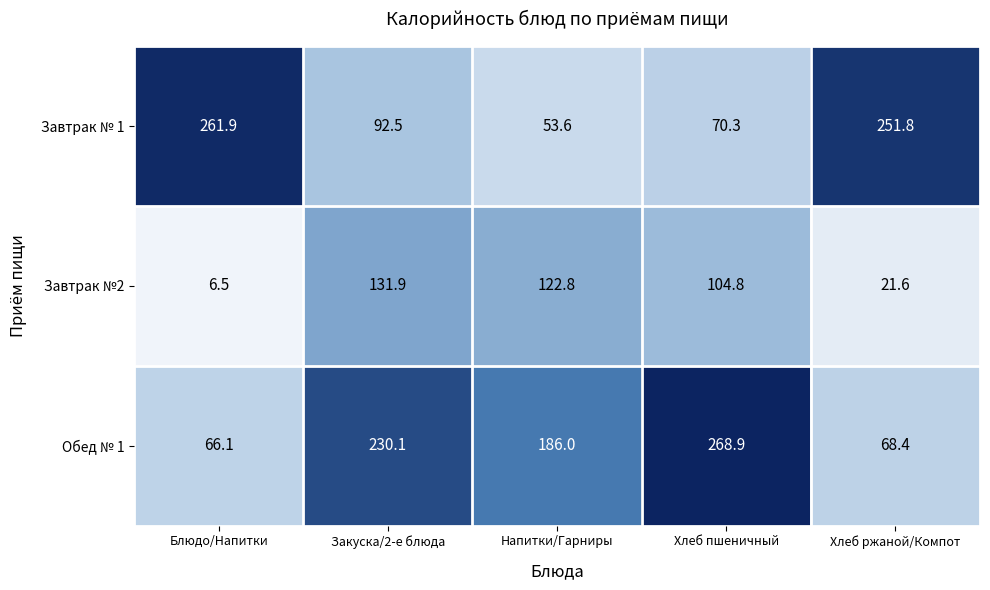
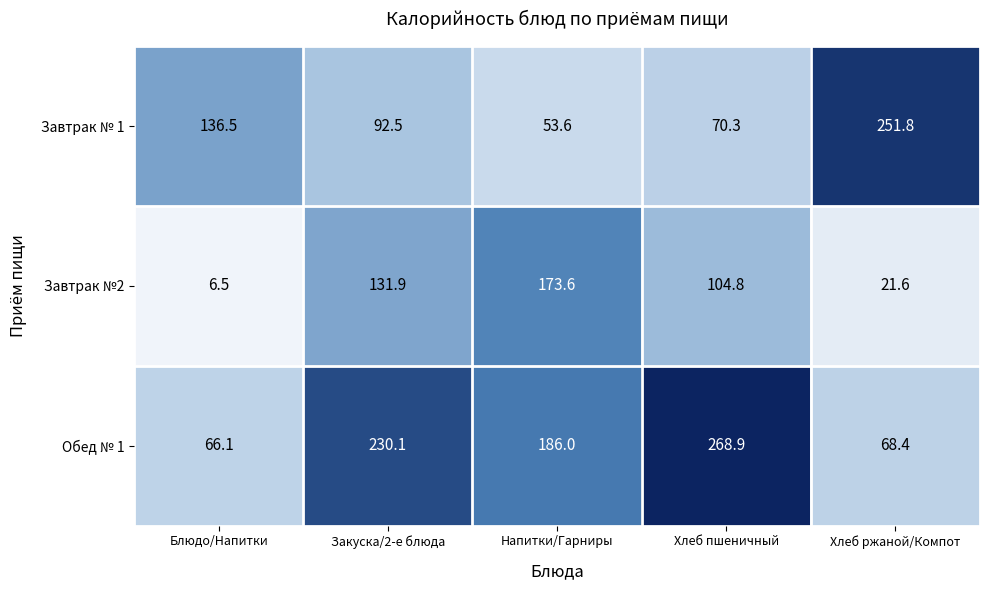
  {
    "Завтрак № 1": {
-     "Блюдо/Напитки": 261.9,
+     "Блюдо/Напитки": 136.5,
      "Закуска/2-е блюда": 92.5,
      "Напитки/Гарниры": 53.6,
      "Хлеб пшеничный": 70.3,
      "Хлеб ржаной/Компот": 251.8
    },
    "Завтрак №2": {
      "Блюдо/Напитки": 6.5,
      "Закуска/2-е блюда": 131.9,
-     "Напитки/Гарниры": 122.8,
+     "Напитки/Гарниры": 173.6,
      "Хлеб пшеничный": 104.8,
      "Хлеб ржаной/Компот": 21.6
    },
    "Обед № 1": {
      "Блюдо/Напитки": 66.1,
      "Закуска/2-е блюда": 230.1,
      "Напитки/Гарниры": 186.0,
      "Хлеб пшеничный": 268.9,
      "Хлеб ржаной/Компот": 68.4
    }
  }
